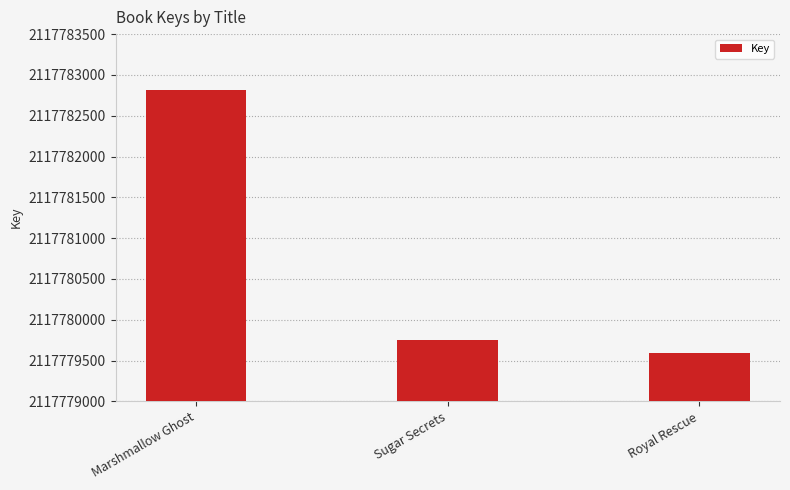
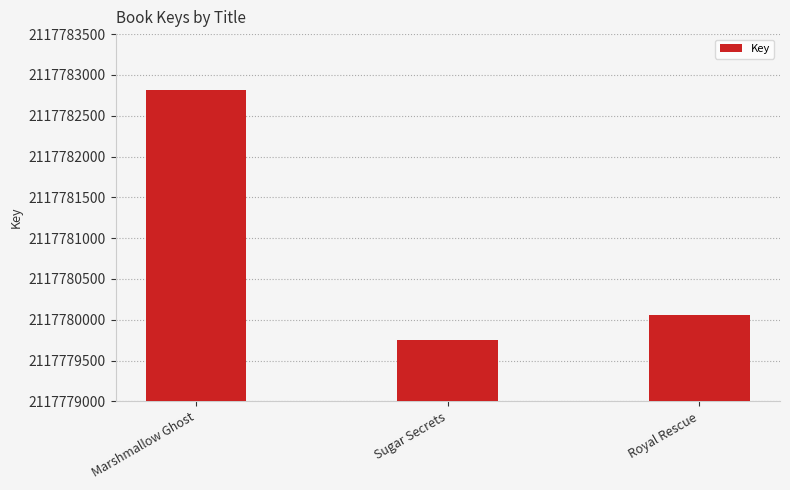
  {
    "Marshmallow Ghost": 2117782800,
    "Sugar Secrets": 2117779800,
-   "Royal Rescue": 2117779600
+   "Royal Rescue": 2117780100
  }
